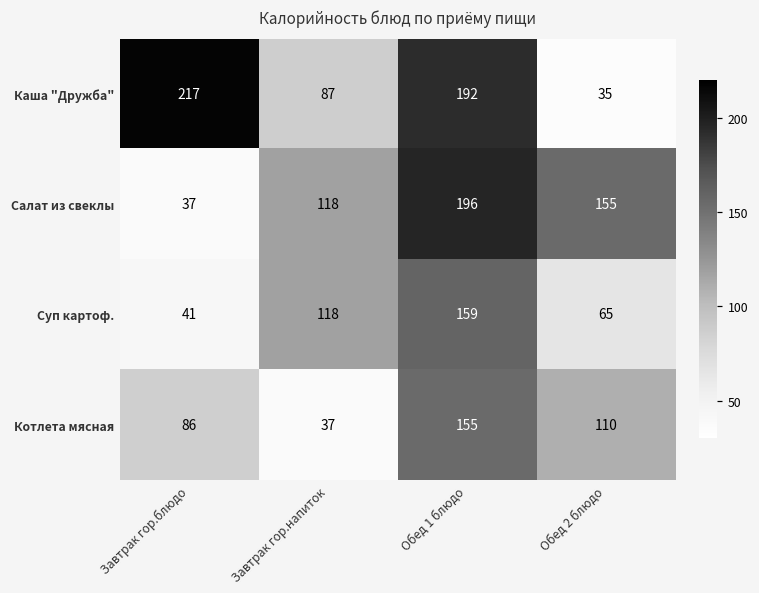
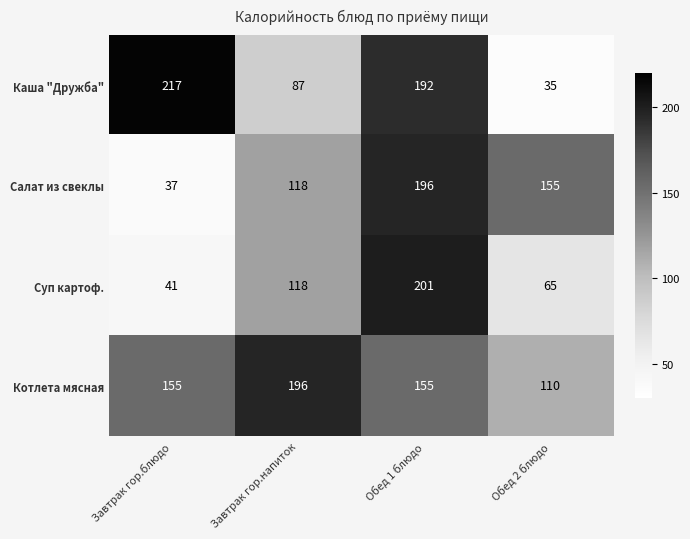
  {
    "Каша \"Дружба\"": {
      "Завтрак гор.блюдо": 217,
      "Завтрак гор.напиток": 87,
      "Обед 1 блюдо": 192,
      "Обед 2 блюдо": 35
    },
    "Салат из свеклы": {
      "Завтрак гор.блюдо": 37,
      "Завтрак гор.напиток": 118,
      "Обед 1 блюдо": 196,
      "Обед 2 блюдо": 155
    },
    "Суп картоф.": {
      "Завтрак гор.блюдо": 41,
      "Завтрак гор.напиток": 118,
-     "Обед 1 блюдо": 159,
+     "Обед 1 блюдо": 201,
      "Обед 2 блюдо": 65
    },
    "Котлета мясная": {
-     "Завтрак гор.блюдо": 86,
-     "Завтрак гор.напиток": 37,
+     "Завтрак гор.блюдо": 155,
+     "Завтрак гор.напиток": 196,
      "Обед 1 блюдо": 155,
      "Обед 2 блюдо": 110
    }
  }
